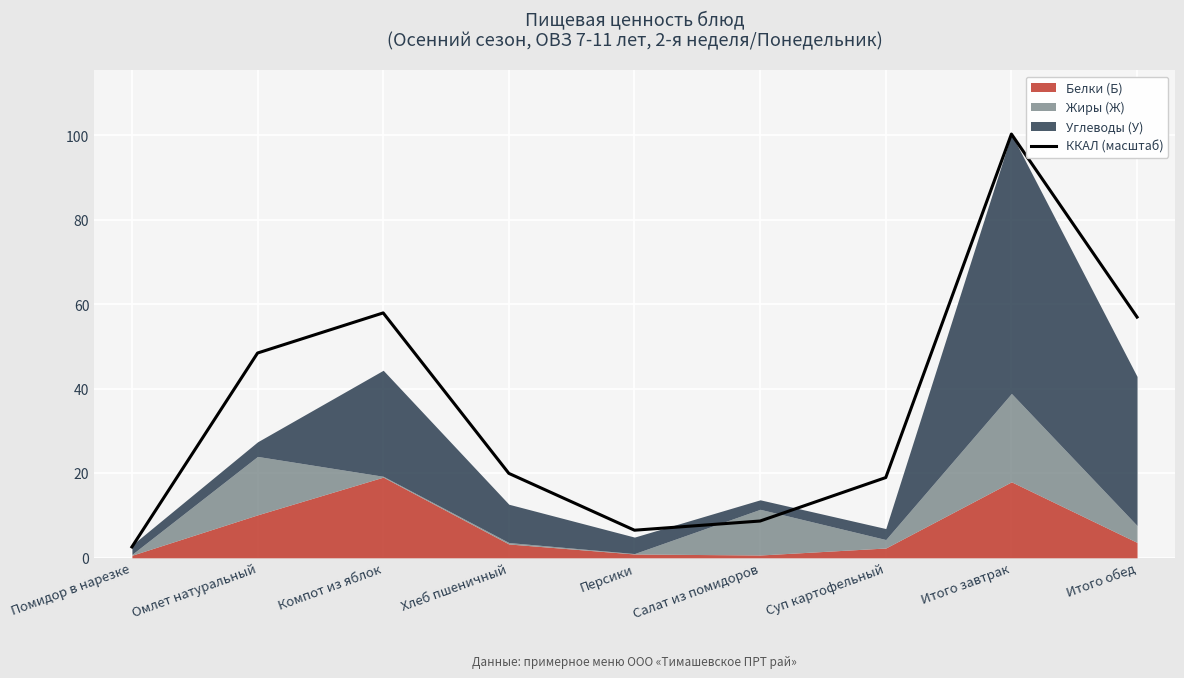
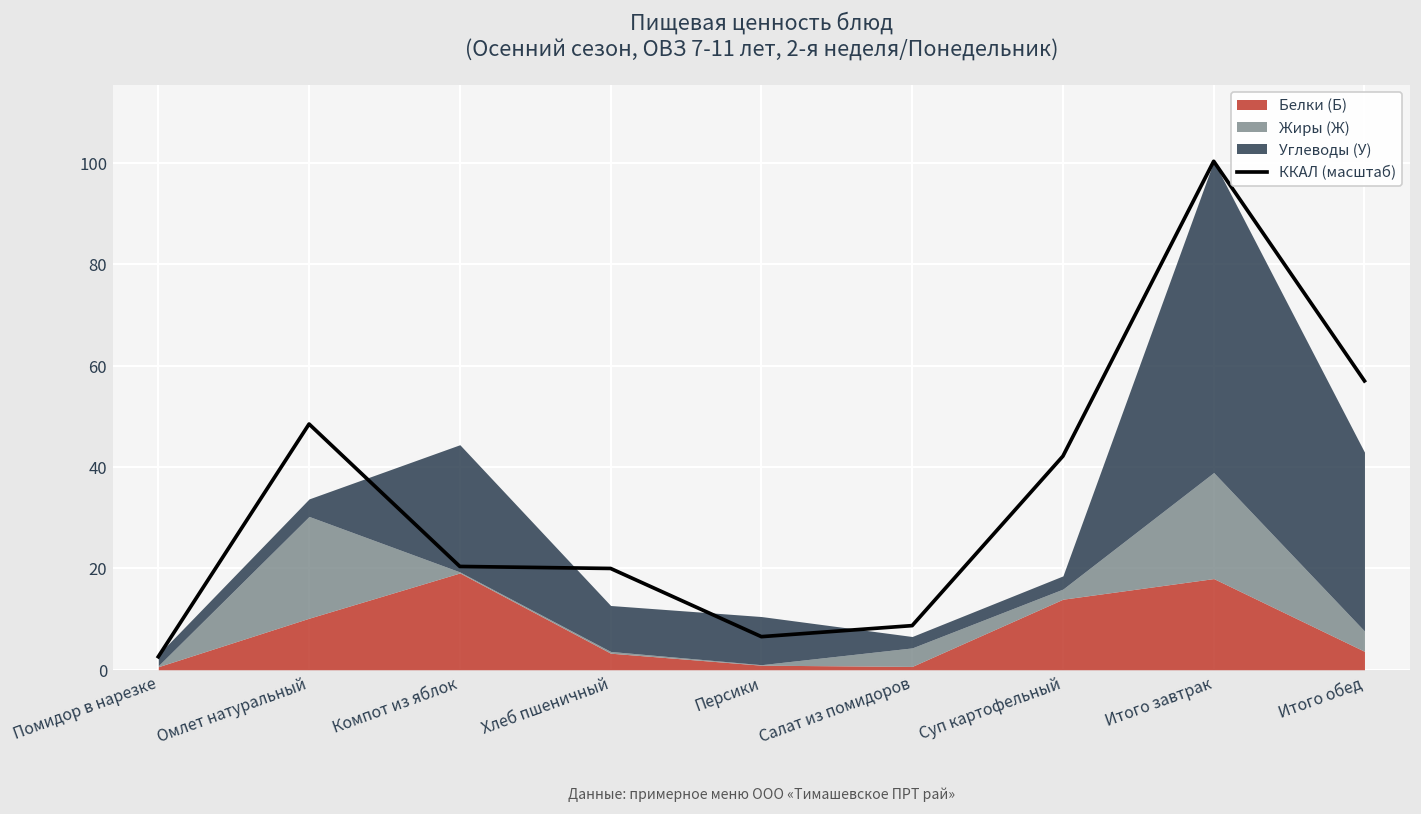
  {
    "ККАЛ (масштаб)": {
      "Омлет натуральный": 48,
-     "Компот из яблок": 58,
+     "Компот из яблок": 20,
      "Хлеб пшеничный": 20,
      "Персики": 7,
      "Салат из помидоров": 9,
-     "Суп картофельный": 19,
+     "Суп картофельный": 42,
      "Итого обед": 57
    },
    "Белки (Б)": {
      "Омлет натуральный": 10,
      "Салат из помидоров": 1,
-     "Суп картофельный": 2,
+     "Суп картофельный": 14,
      "Итого завтрак": 18,
      "Итого обед": 4
    },
    "Жиры (Ж)": {
-     "Омлет натуральный": 14,
-     "Салат из помидоров": 11,
+     "Омлет натуральный": 20,
+     "Салат из помидоров": 4,
      "Суп картофельный": 2,
      "Итого завтрак": 21,
      "Итого обед": 4
    },
    "Углеводы (У)": {
      "Омлет натуральный": 3,
      "Компот из яблок": 25,
      "Хлеб пшеничный": 9,
-     "Персики": 4,
+     "Персики": 10,
      "Салат из помидоров": 2,
      "Суп картофельный": 3,
      "Итого обед": 35
    }
  }
